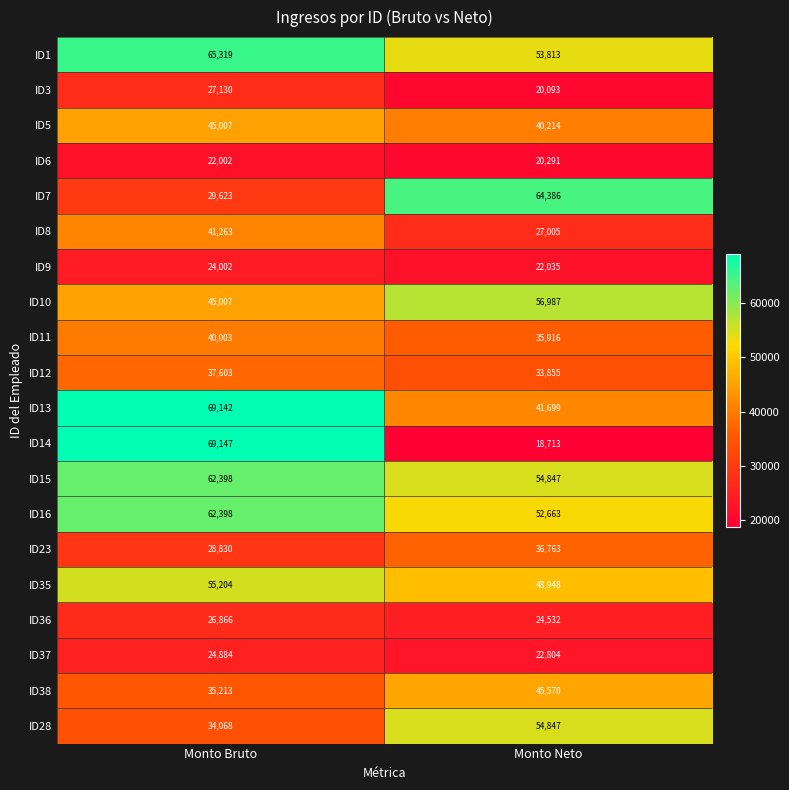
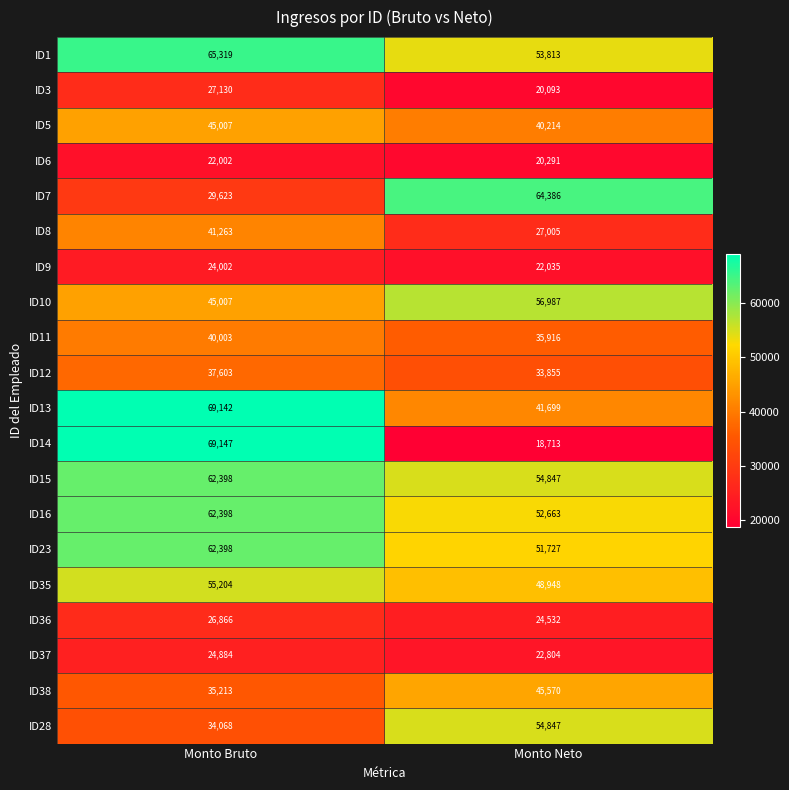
  {
    "ID1": {
      "Monto Bruto": "65,319",
      "Monto Neto": "53,813"
    },
    "ID3": {
      "Monto Bruto": "27,130",
      "Monto Neto": "20,093"
    },
    "ID5": {
      "Monto Bruto": "45,007",
      "Monto Neto": "40,214"
    },
    "ID6": {
      "Monto Bruto": "22,002",
      "Monto Neto": "20,291"
    },
    "ID7": {
      "Monto Bruto": "29,623",
      "Monto Neto": "64,386"
    },
    "ID8": {
      "Monto Bruto": "41,263",
      "Monto Neto": "27,005"
    },
    "ID9": {
      "Monto Bruto": "24,002",
      "Monto Neto": "22,035"
    },
    "ID10": {
      "Monto Bruto": "45,007",
      "Monto Neto": "56,987"
    },
    "ID11": {
      "Monto Bruto": "40,003",
      "Monto Neto": "35,916"
    },
    "ID12": {
      "Monto Bruto": "37,603",
      "Monto Neto": "33,855"
    },
    "ID13": {
      "Monto Bruto": "69,142",
      "Monto Neto": "41,699"
    },
    "ID14": {
      "Monto Bruto": "69,147",
      "Monto Neto": "18,713"
    },
    "ID15": {
      "Monto Bruto": "62,398",
      "Monto Neto": "54,847"
    },
    "ID16": {
      "Monto Bruto": "62,398",
      "Monto Neto": "52,663"
    },
    "ID23": {
-     "Monto Bruto": "28,830",
-     "Monto Neto": "36,763"
+     "Monto Bruto": "62,398",
+     "Monto Neto": "51,727"
    },
    "ID35": {
      "Monto Bruto": "55,204",
      "Monto Neto": "48,948"
    },
    "ID36": {
      "Monto Bruto": "26,866",
      "Monto Neto": "24,532"
    },
    "ID37": {
      "Monto Bruto": "24,884",
      "Monto Neto": "22,804"
    },
    "ID38": {
      "Monto Bruto": "35,213",
      "Monto Neto": "45,570"
    },
    "ID28": {
      "Monto Bruto": "34,068",
      "Monto Neto": "54,847"
    }
  }
